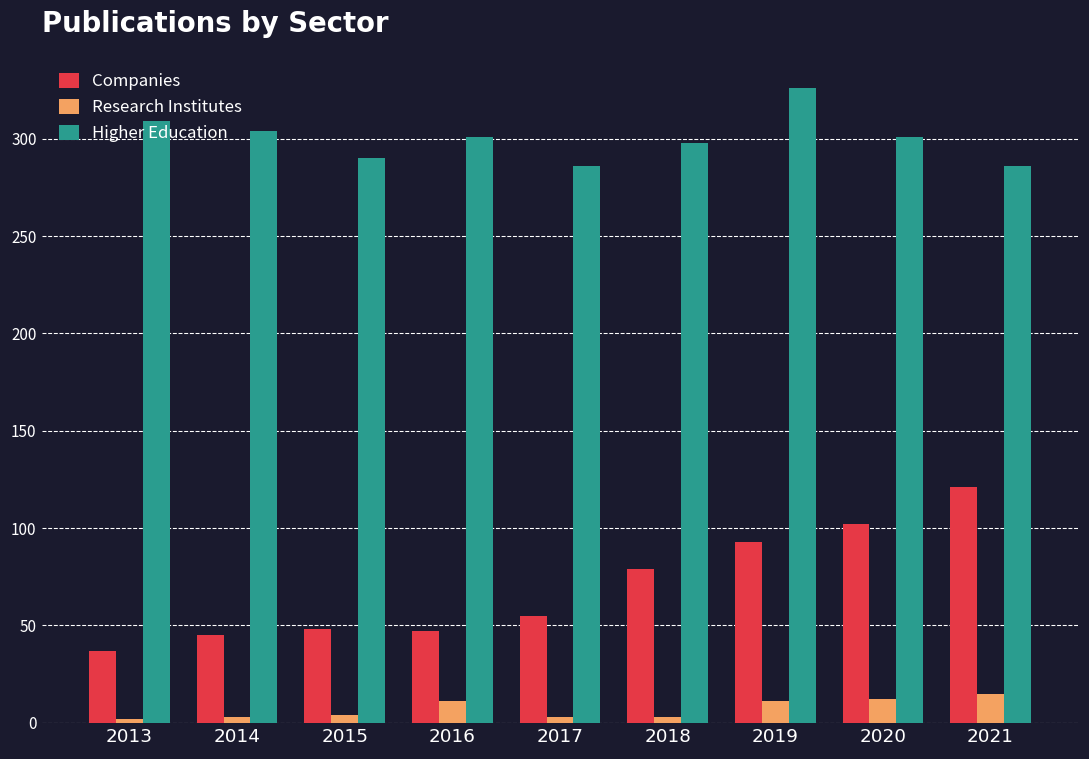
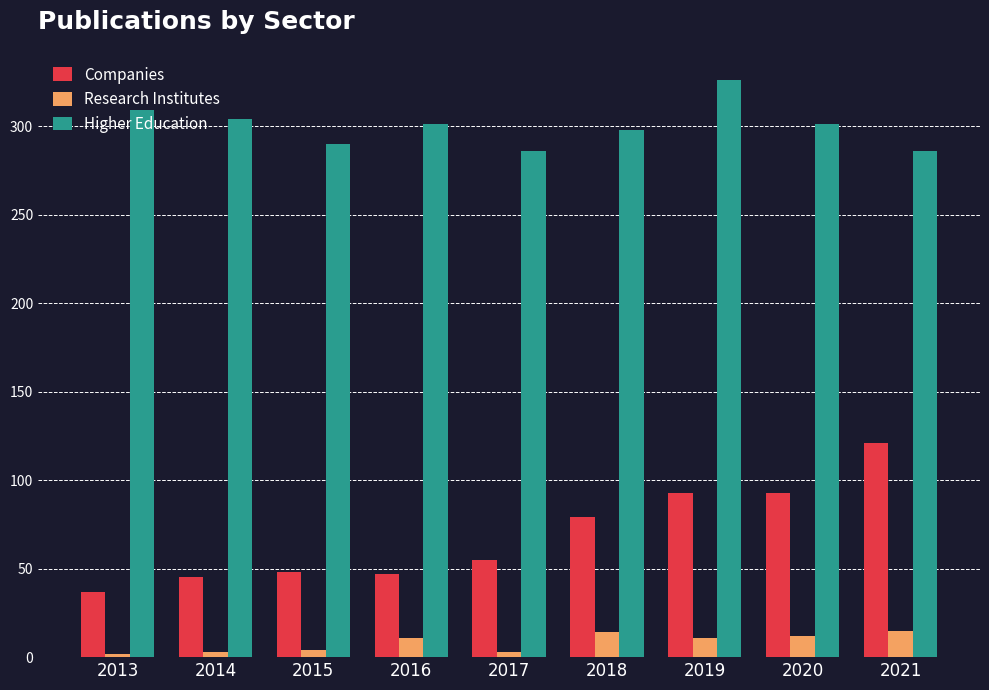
  {
    "Companies": {
      "2013": 37,
      "2014": 45,
      "2015": 48,
      "2016": 47,
      "2017": 55,
      "2018": 79,
      "2019": 93,
-     "2020": 102,
+     "2020": 93,
      "2021": 121
    },
    "Research Institutes": {
      "2013": 2,
      "2014": 3,
      "2015": 4,
      "2016": 11,
      "2017": 3,
-     "2018": 3,
+     "2018": 14,
      "2019": 11,
      "2020": 12,
      "2021": 15
    },
    "Higher Education": {
      "2013": 309,
      "2014": 304,
      "2015": 290,
      "2016": 301,
      "2017": 286,
      "2018": 298,
      "2019": 326,
      "2020": 301,
      "2021": 286
    }
  }
